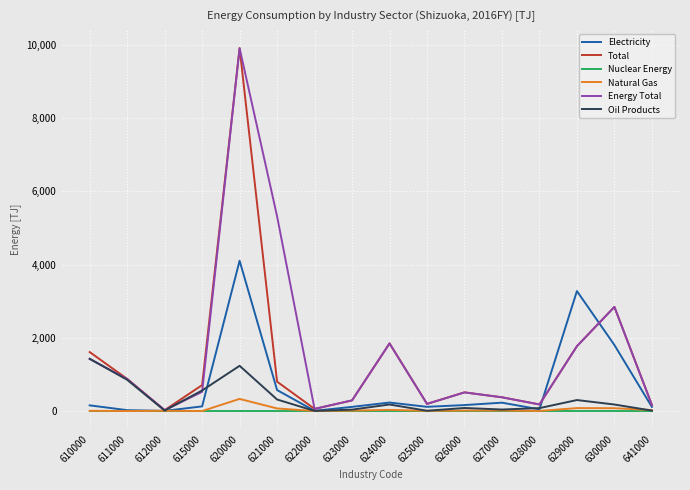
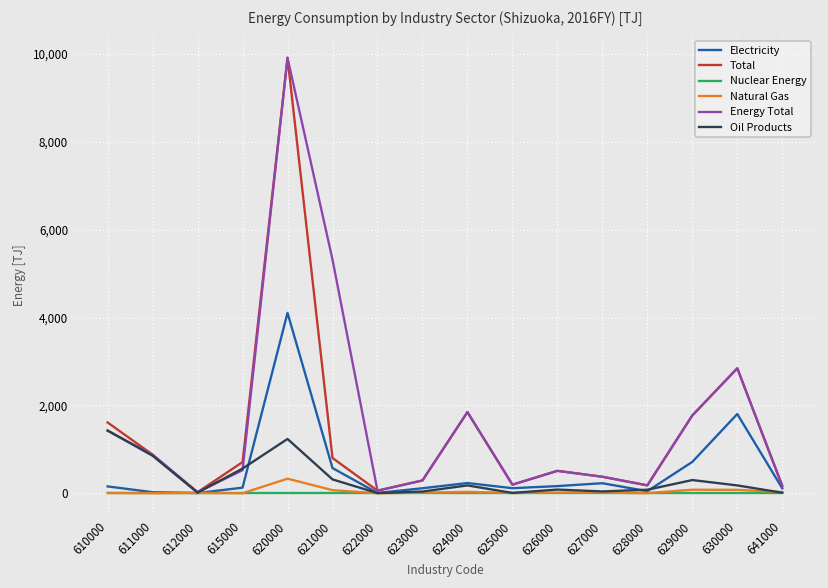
  {
    "Electricity": {
      "610000": "200",
      "615000": "100",
      "620000": "4,100",
      "621000": "600",
      "623000": "100",
      "625000": "100",
      "626000": "200",
      "627000": "200",
-     "629000": "3,300",
+     "629000": "700",
      "630000": "1,800"
    },
    "Total": {
      "610000": "1,600",
      "615000": "700",
      "621000": "800"
    },
    "Nuclear Energy": {
      "620000": "0",
      "629000": "0",
      "630000": "0"
    },
    "Natural Gas": {
      "620000": "300",
      "629000": "100",
      "630000": "100"
    },
    "Energy Total": {
      "621000": "5,300"
    },
    "Oil Products": {
      "620000": "1,200",
      "621000": "300",
      "629000": "300",
      "630000": "200"
    }
  }
